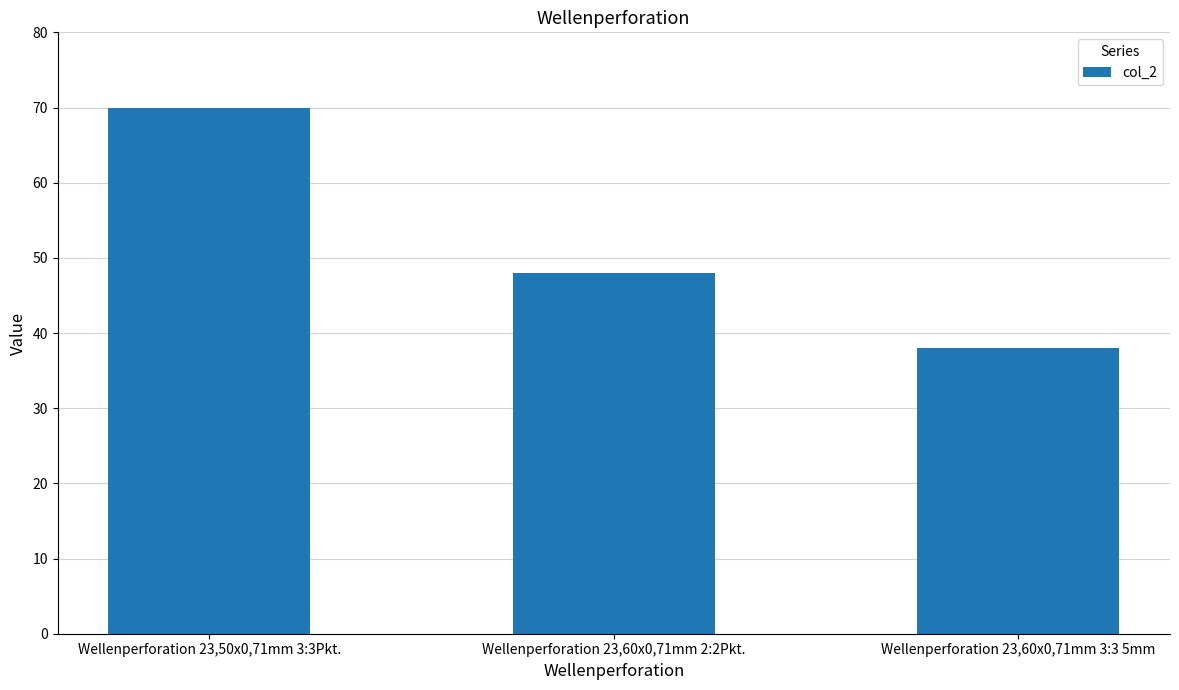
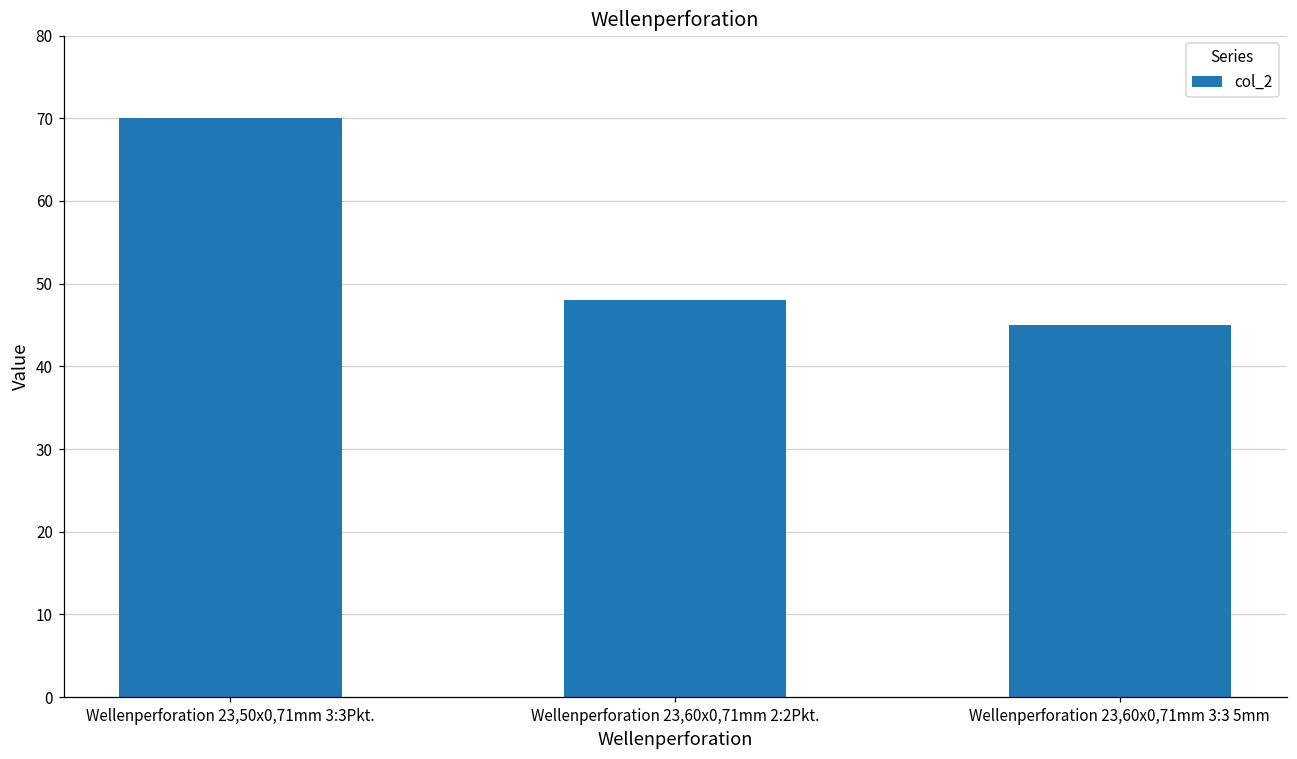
  {
    "Wellenperforation 23,50x0,71mm 3:3Pkt.": 70,
    "Wellenperforation 23,60x0,71mm 2:2Pkt.": 48,
-   "Wellenperforation 23,60x0,71mm 3:3 5mm": 38
+   "Wellenperforation 23,60x0,71mm 3:3 5mm": 45
  }
